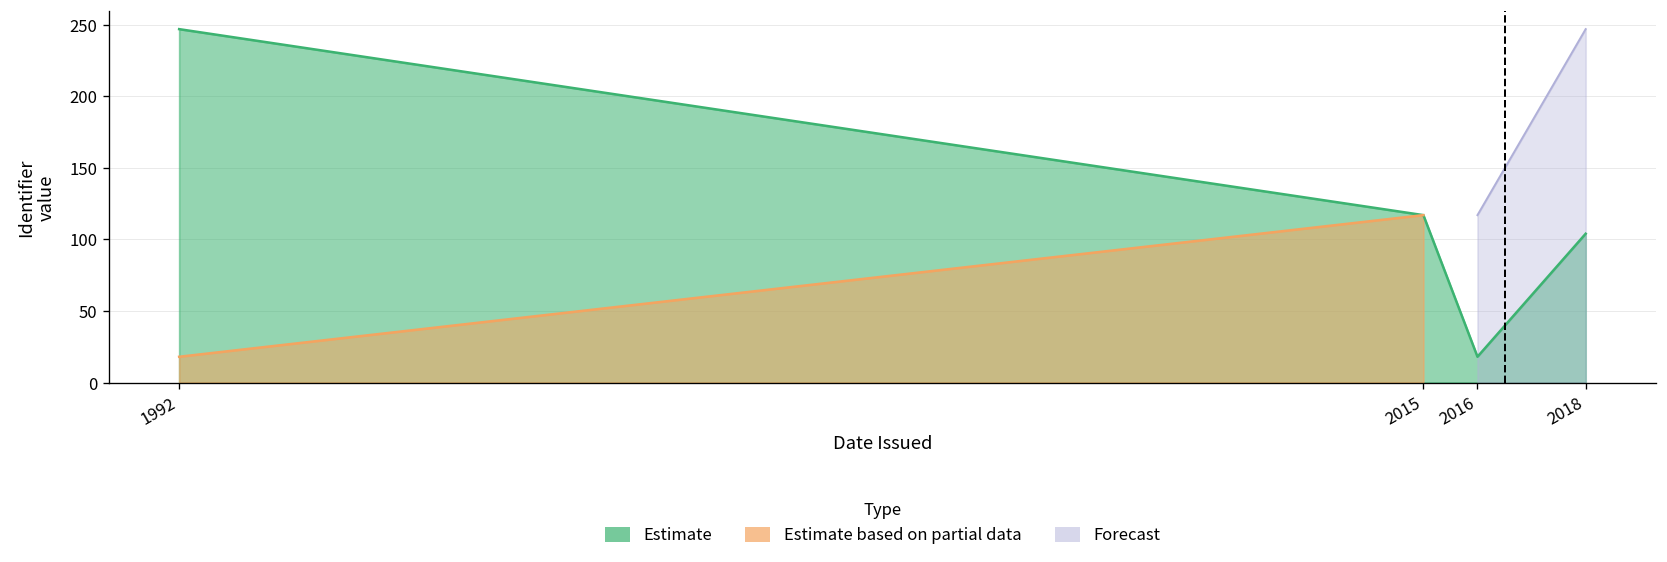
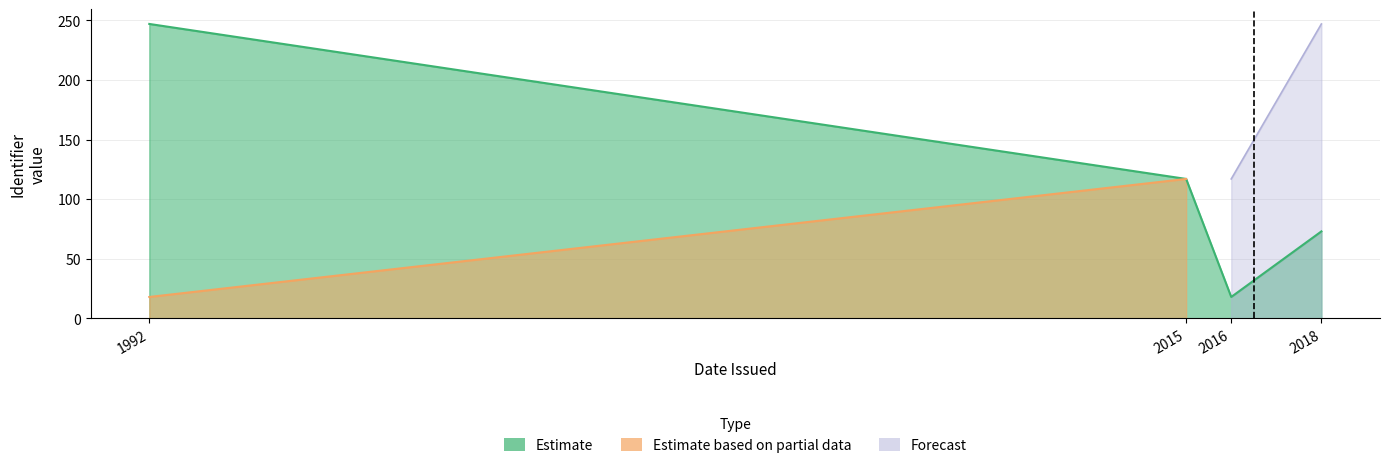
  {
    "Estimate": {
      "1992": 247,
      "2016": 18,
-     "2018": 104
+     "2018": 73
    },
    "Estimate based on partial data": {
      "1992": 18
    },
    "Forecast": {
      "2016": 117,
      "2018": 247
    }
  }
